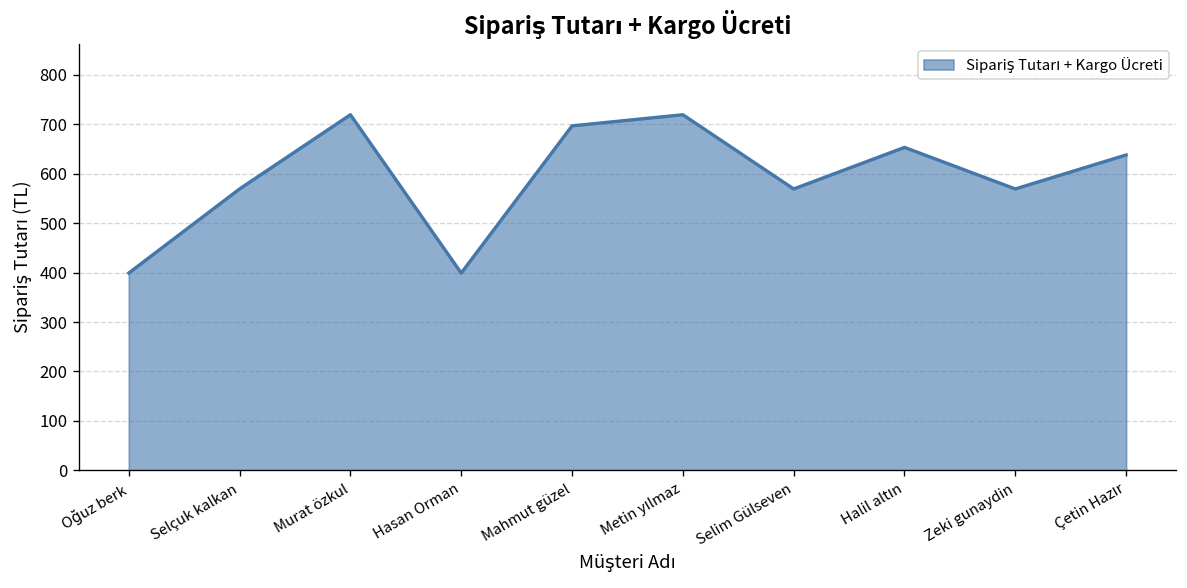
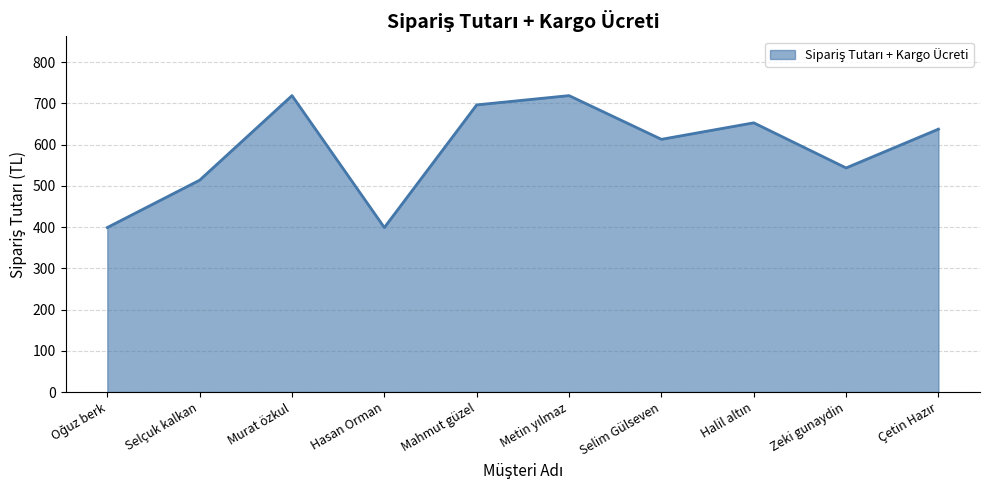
  {
    "Oğuz berk": 400,
-   "Selçuk kalkan": 570,
+   "Selçuk kalkan": 510,
    "Murat özkul": 720,
    "Hasan Orman": 400,
    "Mahmut güzel": 700,
    "Metin yılmaz": 720,
-   "Selim Gülseven": 570,
+   "Selim Gülseven": 610,
    "Halil altın": 650,
-   "Zeki gunaydin": 570,
+   "Zeki gunaydin": 540,
    "Çetin Hazır": 640
  }
